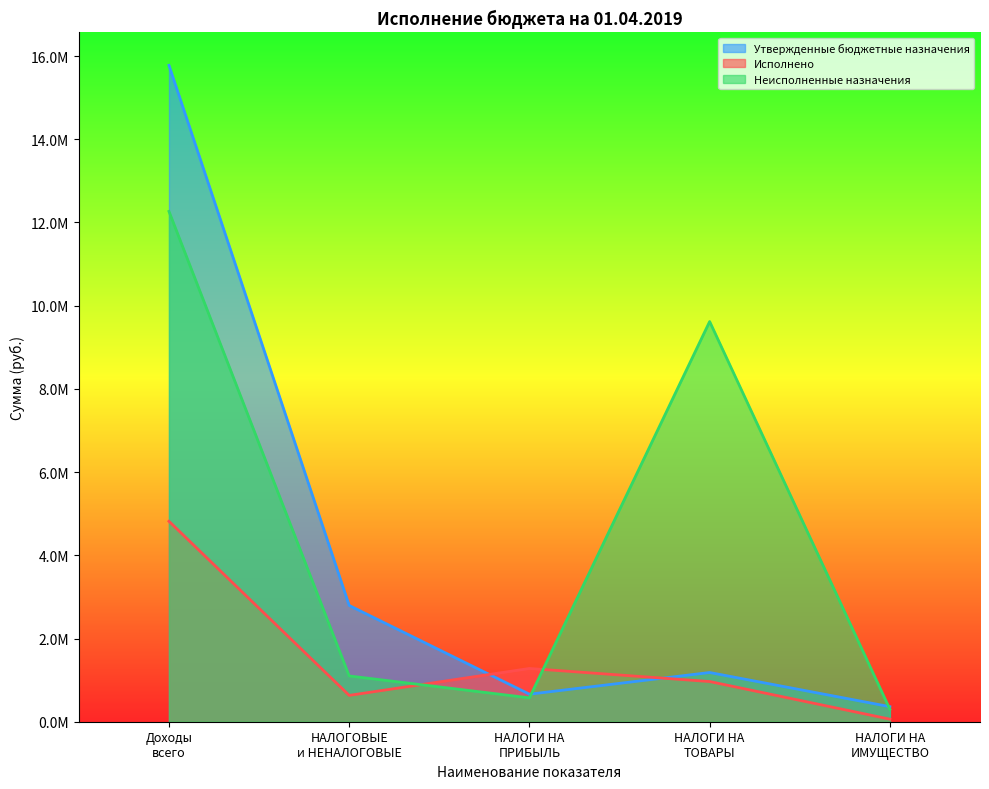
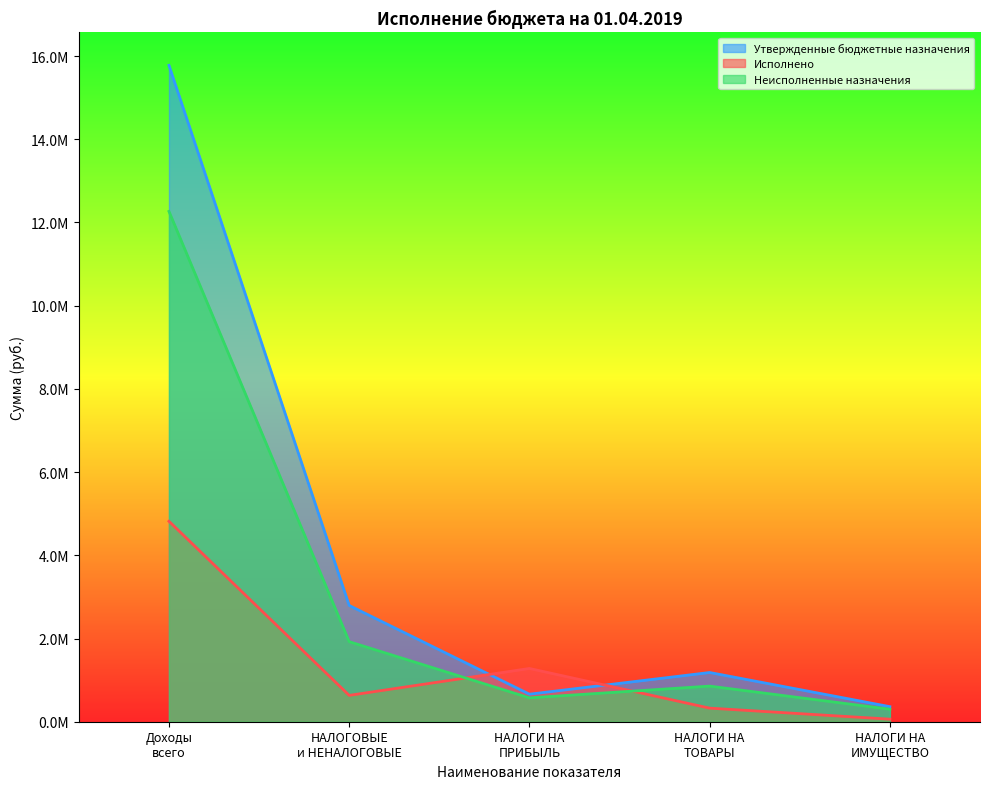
  {
    "Утвержденные бюджетные назначения": {
      "Доходы всего": 15800000,
      "НАЛОГОВЫЕ и НЕНАЛОГОВЫЕ": 2800000,
      "НАЛОГИ НА ПРИБЫЛЬ": 700000,
      "НАЛОГИ НА ТОВАРЫ": 1200000
    },
    "Исполнено": {
      "Доходы всего": 4800000,
      "НАЛОГОВЫЕ и НЕНАЛОГОВЫЕ": 600000,
      "НАЛОГИ НА ПРИБЫЛЬ": 1300000,
-     "НАЛОГИ НА ТОВАРЫ": 1000000,
+     "НАЛОГИ НА ТОВАРЫ": 300000,
      "НАЛОГИ НА ИМУЩЕСТВО": 100000
    },
    "Неисполненные назначения": {
      "Доходы всего": 12300000,
-     "НАЛОГОВЫЕ и НЕНАЛОГОВЫЕ": 1100000,
+     "НАЛОГОВЫЕ и НЕНАЛОГОВЫЕ": 1900000,
      "НАЛОГИ НА ПРИБЫЛЬ": 600000,
-     "НАЛОГИ НА ТОВАРЫ": 9600000
+     "НАЛОГИ НА ТОВАРЫ": 900000
    }
  }
